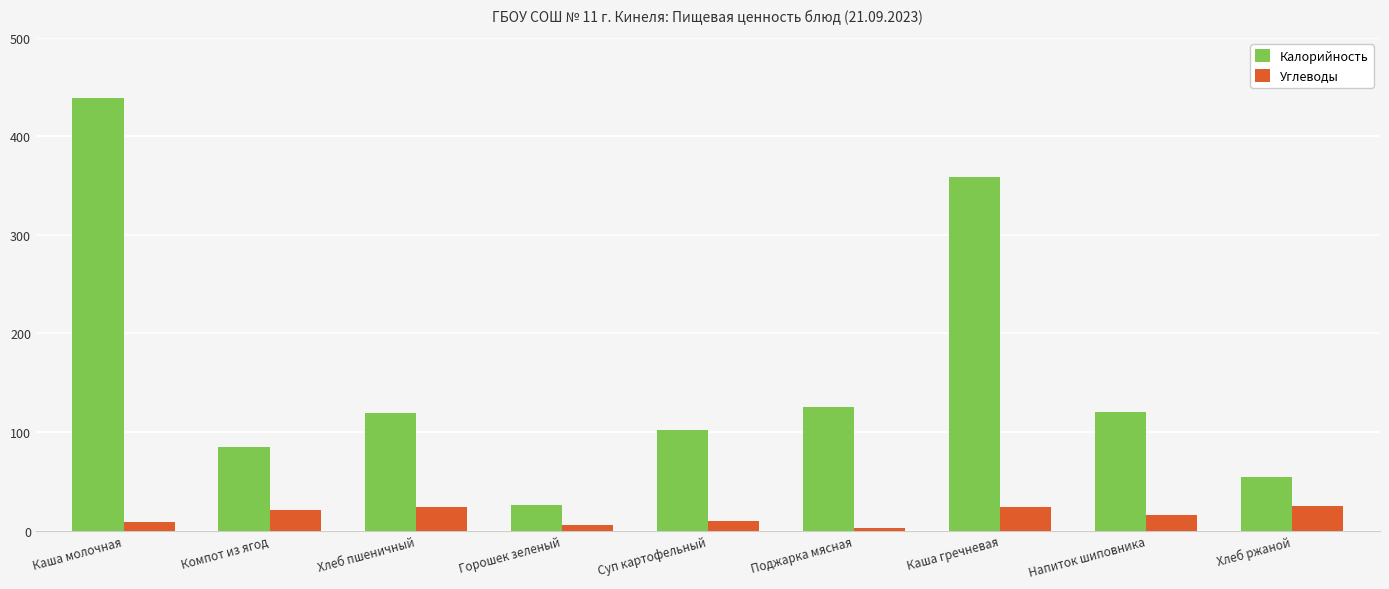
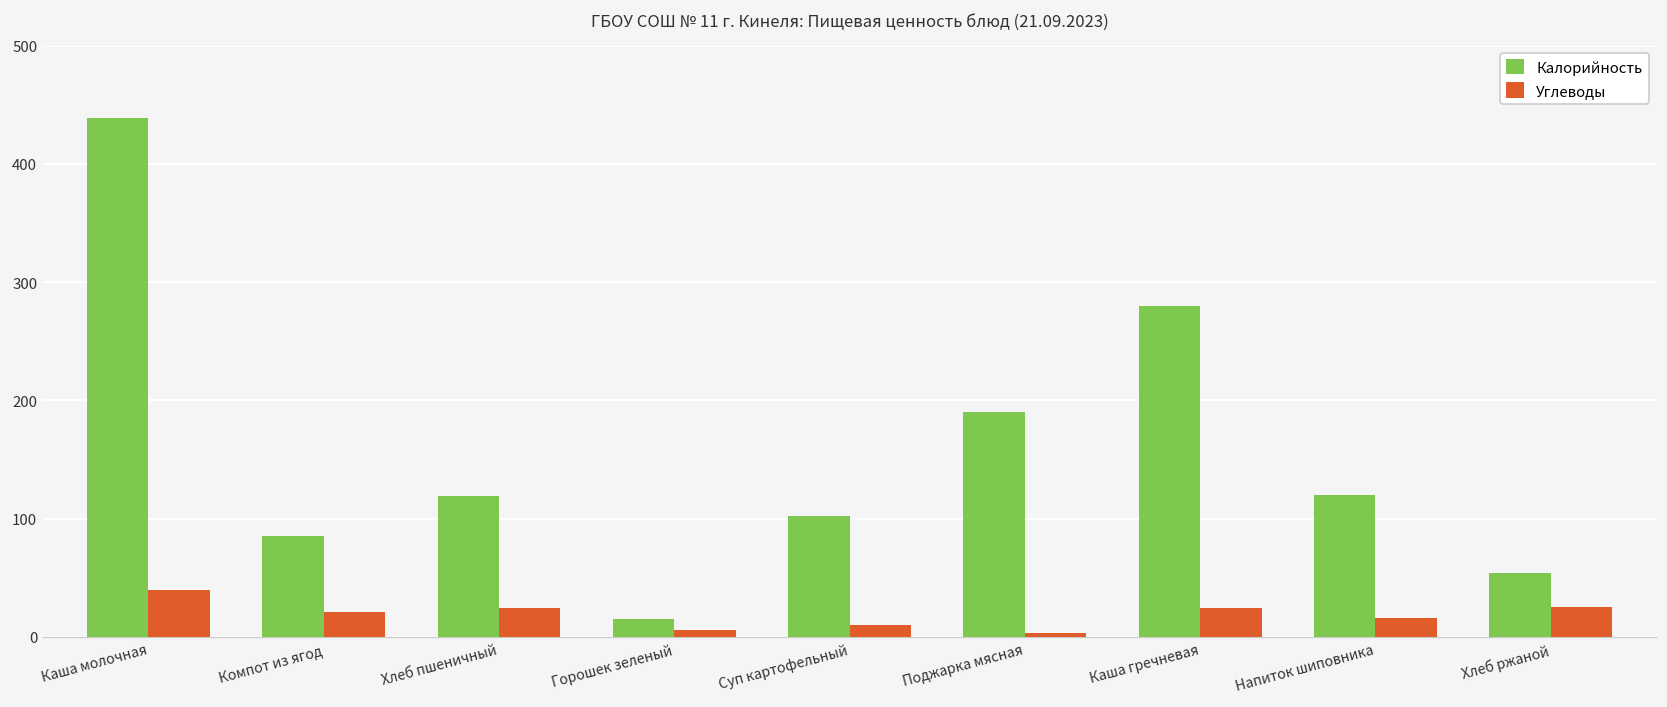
  {
    "Калорийность": {
      "Каша молочная": 440,
      "Компот из ягод": 90,
      "Хлеб пшеничный": 120,
-     "Горошек зеленый": 30,
+     "Горошек зеленый": 10,
      "Суп картофельный": 100,
-     "Поджарка мясная": 130,
-     "Каша гречневая": 360,
+     "Поджарка мясная": 190,
+     "Каша гречневая": 280,
      "Напиток шиповника": 120,
      "Хлеб ржаной": 50
    },
    "Углеводы": {
-     "Каша молочная": 10,
+     "Каша молочная": 40,
      "Компот из ягод": 20,
      "Хлеб пшеничный": 20,
      "Горошек зеленый": 10,
      "Суп картофельный": 10,
      "Поджарка мясная": 0,
      "Каша гречневая": 20,
      "Напиток шиповника": 20,
      "Хлеб ржаной": 30
    }
  }
